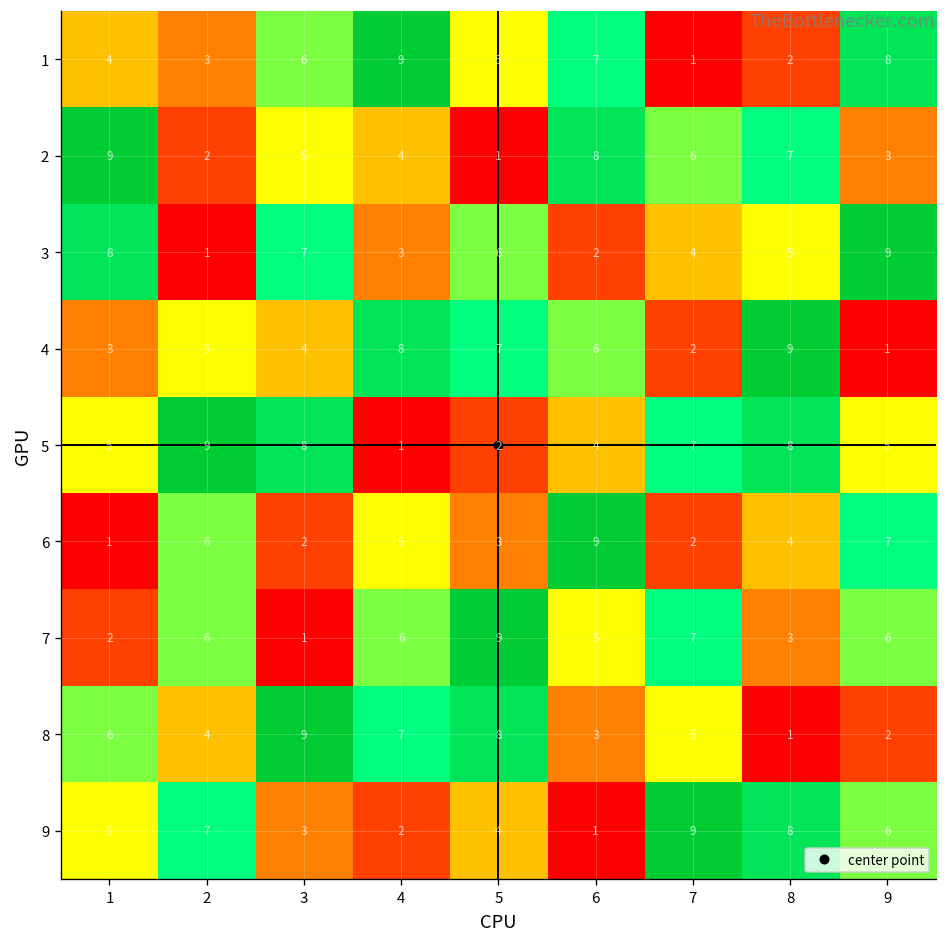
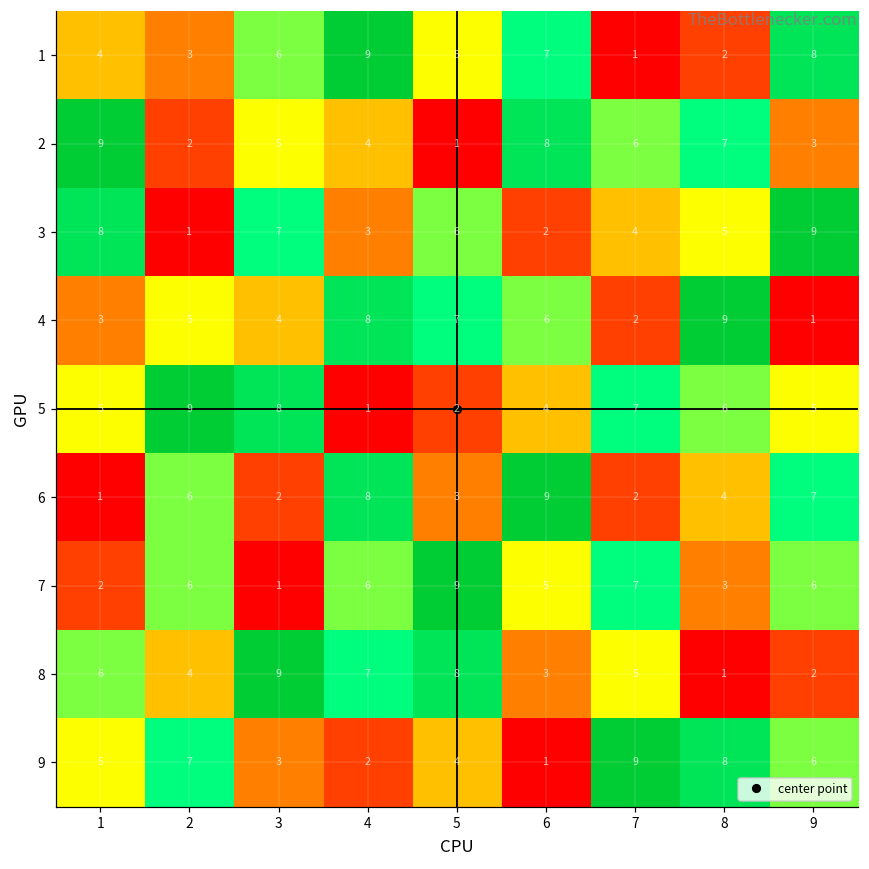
  {
    "1": {
      "1": 4,
      "2": 3,
      "3": 6,
      "4": 9,
      "5": 5,
      "6": 7,
      "7": 1,
      "8": 2,
      "9": 8
    },
    "2": {
      "1": 9,
      "2": 2,
      "3": 5,
      "4": 4,
      "5": 1,
      "6": 8,
      "7": 6,
      "8": 7,
      "9": 3
    },
    "3": {
      "1": 8,
      "2": 1,
      "3": 7,
      "4": 3,
      "5": 6,
      "6": 2,
      "7": 4,
      "8": 5,
      "9": 9
    },
    "4": {
      "1": 3,
      "2": 5,
      "3": 4,
      "4": 8,
      "5": 7,
      "6": 6,
      "7": 2,
      "8": 9,
      "9": 1
    },
    "5": {
      "1": 5,
      "2": 9,
      "3": 8,
      "4": 1,
      "6": 4,
      "7": 7,
-     "8": 8,
+     "8": 6,
      "9": 5
    },
    "6": {
      "1": 1,
      "2": 6,
      "3": 2,
-     "4": 5,
+     "4": 8,
      "5": 3,
      "6": 9,
      "7": 2,
      "8": 4,
      "9": 7
    },
    "7": {
      "1": 2,
      "2": 6,
      "3": 1,
      "4": 6,
      "5": 9,
      "6": 5,
      "7": 7,
      "8": 3,
      "9": 6
    },
    "8": {
      "1": 6,
      "2": 4,
      "3": 9,
      "4": 7,
      "5": 8,
      "6": 3,
      "7": 5,
      "8": 1,
      "9": 2
    },
    "9": {
      "1": 5,
      "2": 7,
      "3": 3,
      "4": 2,
      "5": 4,
      "6": 1,
      "7": 9,
      "8": 8,
      "9": 6
    }
  }
